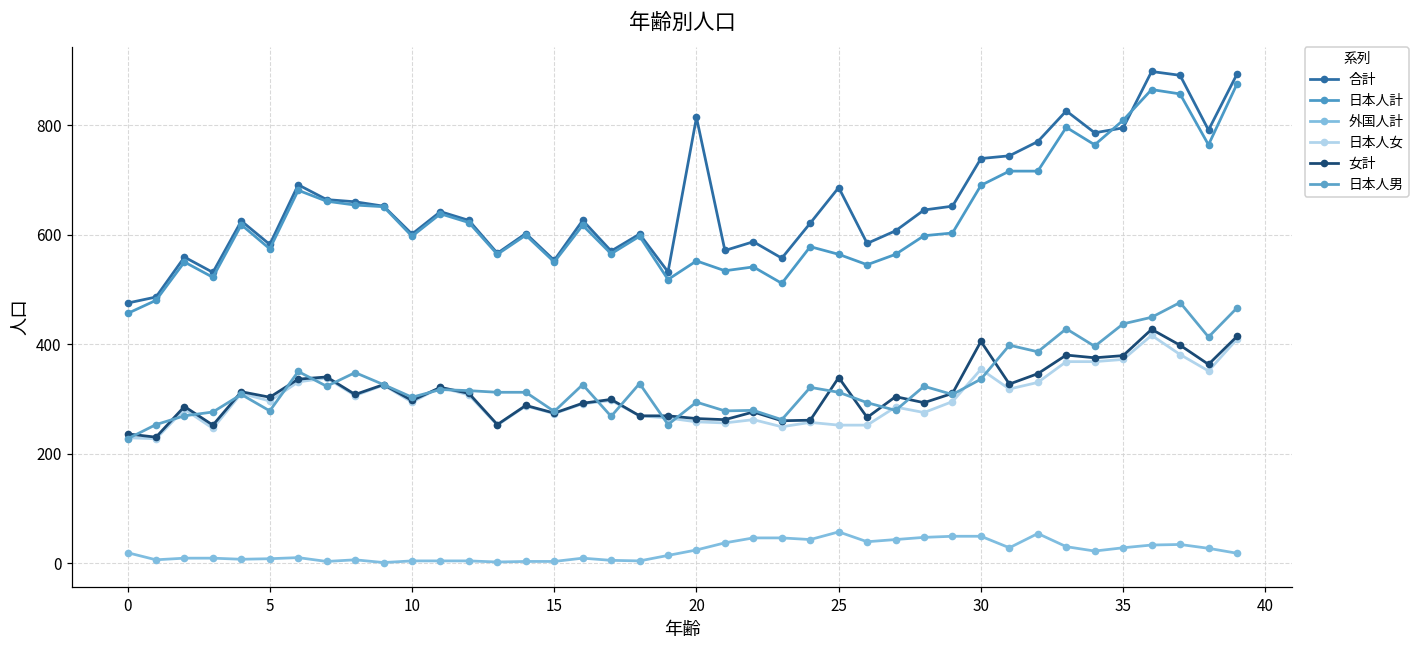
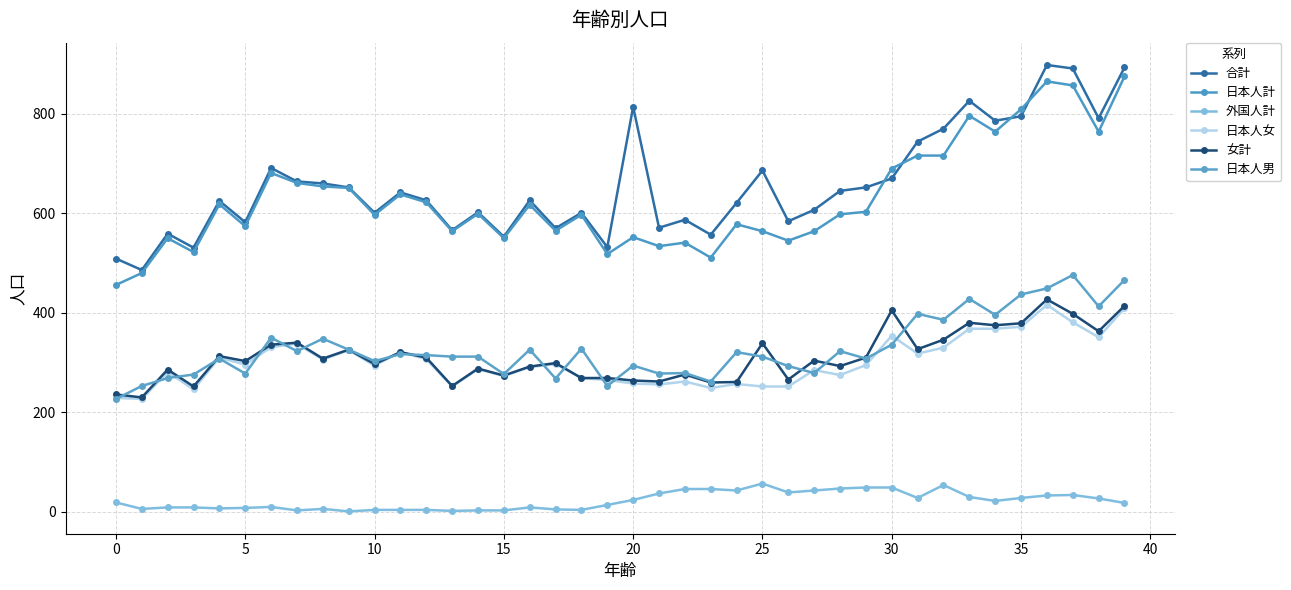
  {
    "合計": {
-     "0": 480,
+     "0": 510,
      "5": 580,
      "20": 810,
      "25": 690,
-     "30": 740,
+     "30": 670,
      "35": 800
    },
    "女計": {
      "0": 240,
      "5": 300,
      "20": 260,
      "25": 340,
      "30": 410,
      "35": 380
    }
  }
